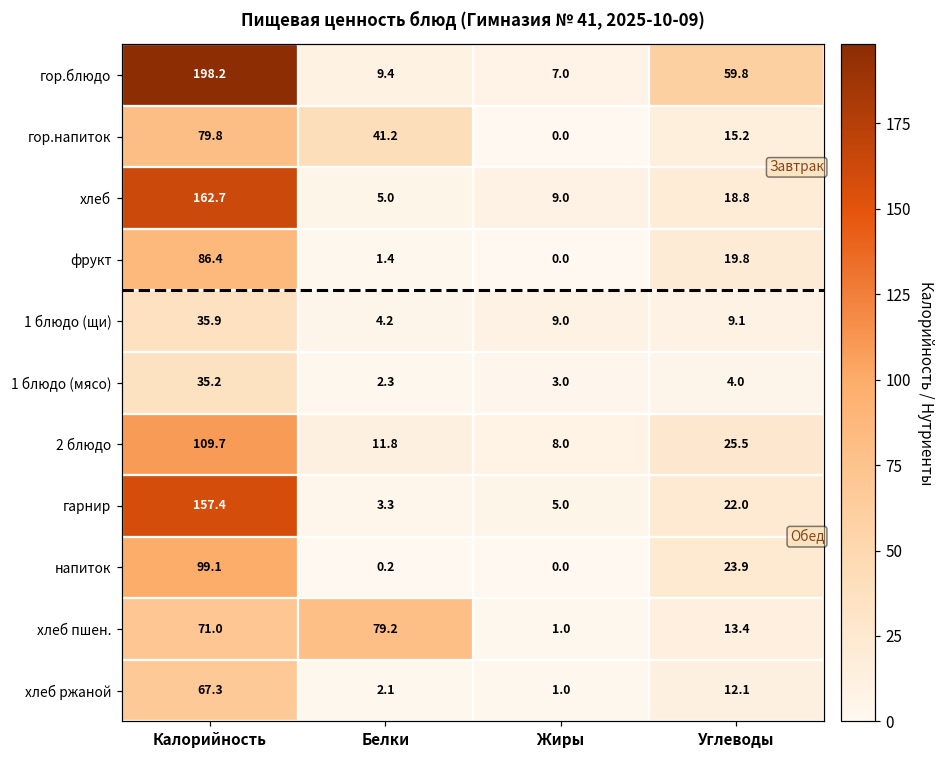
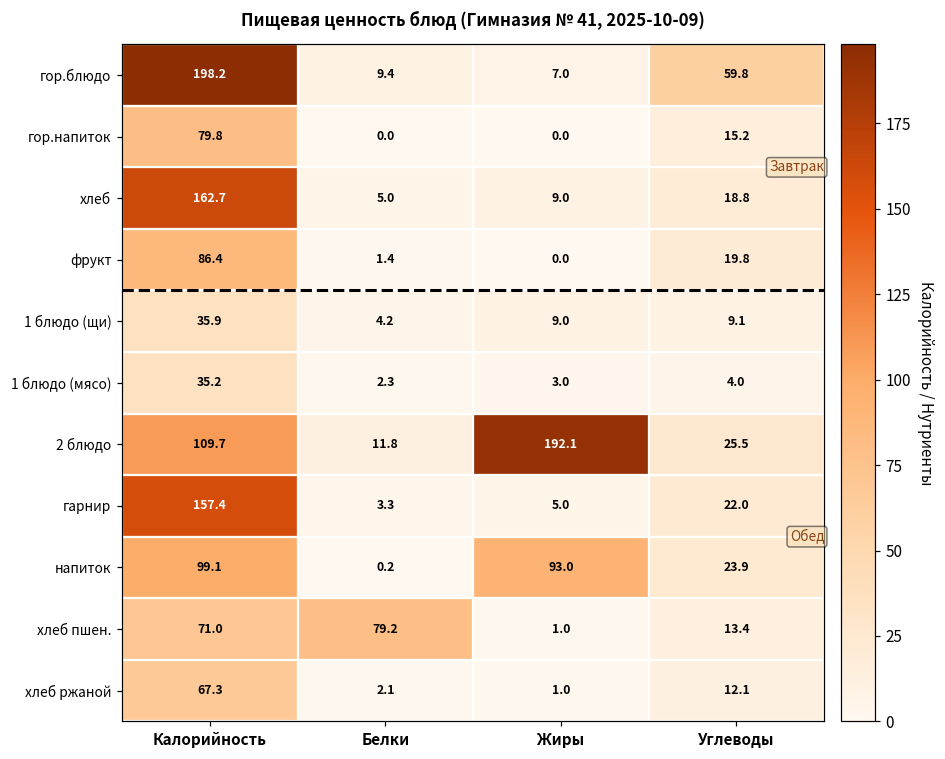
  {
    "гор.блюдо": {
      "Калорийность": 198.2,
      "Белки": 9.4,
      "Жиры": 7.0,
      "Углеводы": 59.8
    },
    "гор.напиток": {
      "Калорийность": 79.8,
-     "Белки": 41.2,
+     "Белки": 0.0,
      "Жиры": 0.0,
      "Углеводы": 15.2
    },
    "хлеб": {
      "Калорийность": 162.7,
      "Белки": 5.0,
      "Жиры": 9.0,
      "Углеводы": 18.8
    },
    "фрукт": {
      "Калорийность": 86.4,
      "Белки": 1.4,
      "Жиры": 0.0,
      "Углеводы": 19.8
    },
    "1 блюдо (щи)": {
      "Калорийность": 35.9,
      "Белки": 4.2,
      "Жиры": 9.0,
      "Углеводы": 9.1
    },
    "1 блюдо (мясо)": {
      "Калорийность": 35.2,
      "Белки": 2.3,
      "Жиры": 3.0,
      "Углеводы": 4.0
    },
    "2 блюдо": {
      "Калорийность": 109.7,
      "Белки": 11.8,
-     "Жиры": 8.0,
+     "Жиры": 192.1,
      "Углеводы": 25.5
    },
    "гарнир": {
      "Калорийность": 157.4,
      "Белки": 3.3,
      "Жиры": 5.0,
      "Углеводы": 22.0
    },
    "напиток": {
      "Калорийность": 99.1,
      "Белки": 0.2,
-     "Жиры": 0.0,
+     "Жиры": 93.0,
      "Углеводы": 23.9
    },
    "хлеб пшен.": {
      "Калорийность": 71.0,
      "Белки": 79.2,
      "Жиры": 1.0,
      "Углеводы": 13.4
    },
    "хлеб ржаной": {
      "Калорийность": 67.3,
      "Белки": 2.1,
      "Жиры": 1.0,
      "Углеводы": 12.1
    }
  }
